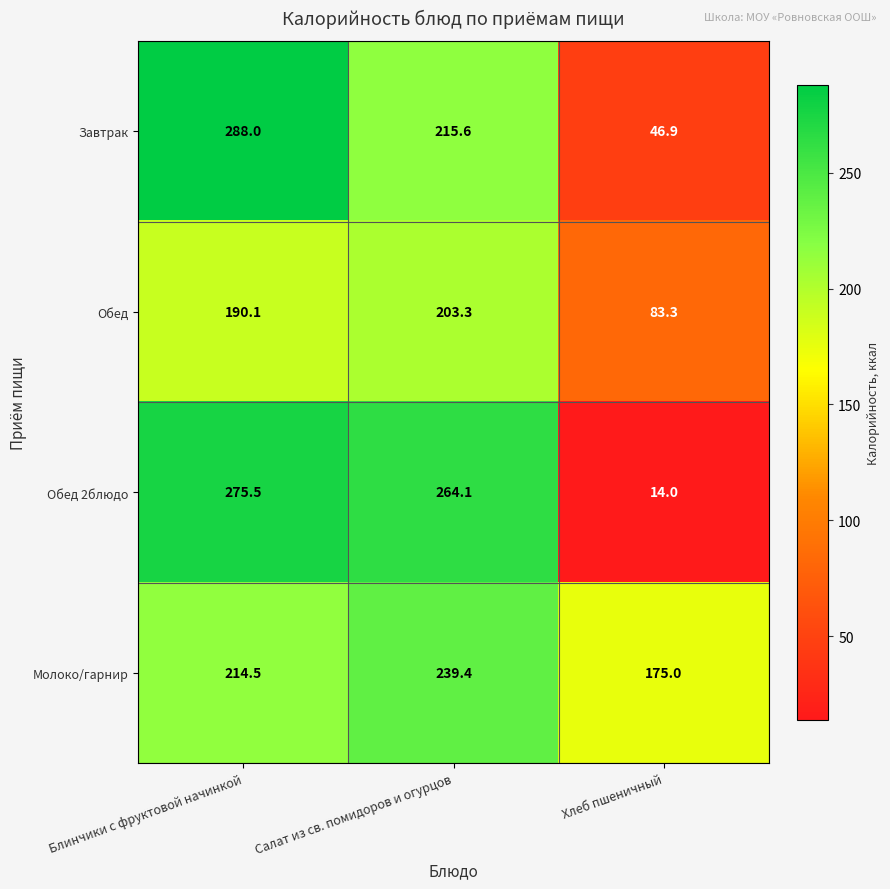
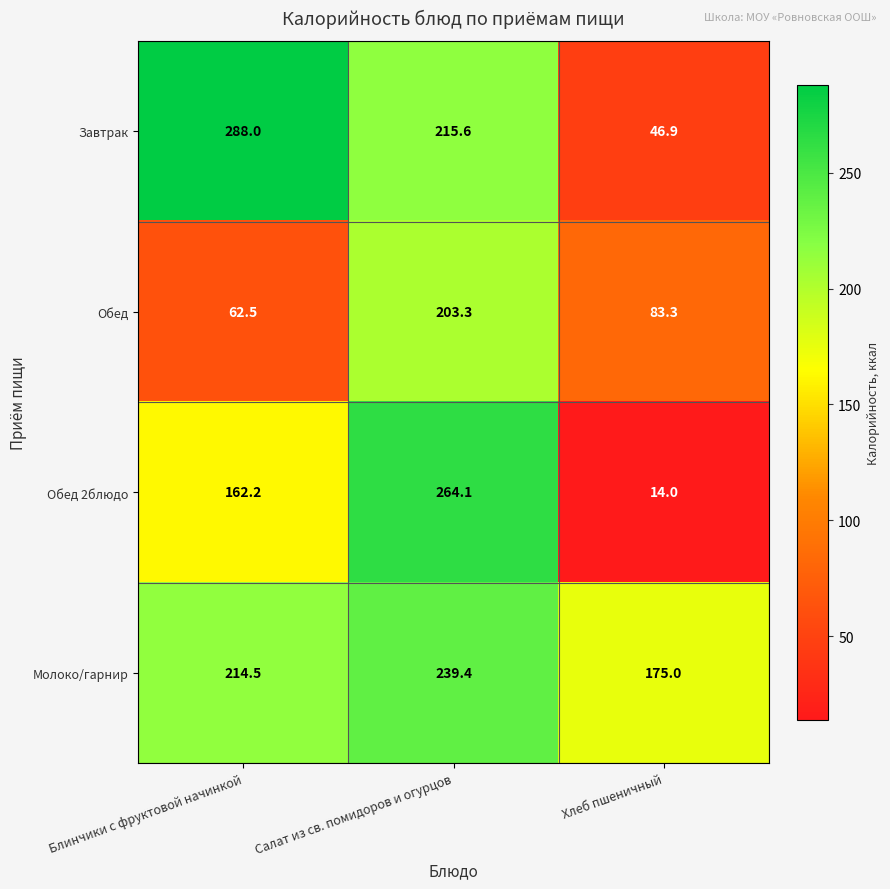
  {
    "Завтрак": {
      "Блинчики с фруктовой начинкой": 288.0,
      "Салат из св. помидоров и огурцов": 215.6,
      "Хлеб пшеничный": 46.9
    },
    "Обед": {
-     "Блинчики с фруктовой начинкой": 190.1,
+     "Блинчики с фруктовой начинкой": 62.5,
      "Салат из св. помидоров и огурцов": 203.3,
      "Хлеб пшеничный": 83.3
    },
    "Обед 2блюдо": {
-     "Блинчики с фруктовой начинкой": 275.5,
+     "Блинчики с фруктовой начинкой": 162.2,
      "Салат из св. помидоров и огурцов": 264.1,
      "Хлеб пшеничный": 14.0
    },
    "Молоко/гарнир": {
      "Блинчики с фруктовой начинкой": 214.5,
      "Салат из св. помидоров и огурцов": 239.4,
      "Хлеб пшеничный": 175.0
    }
  }
